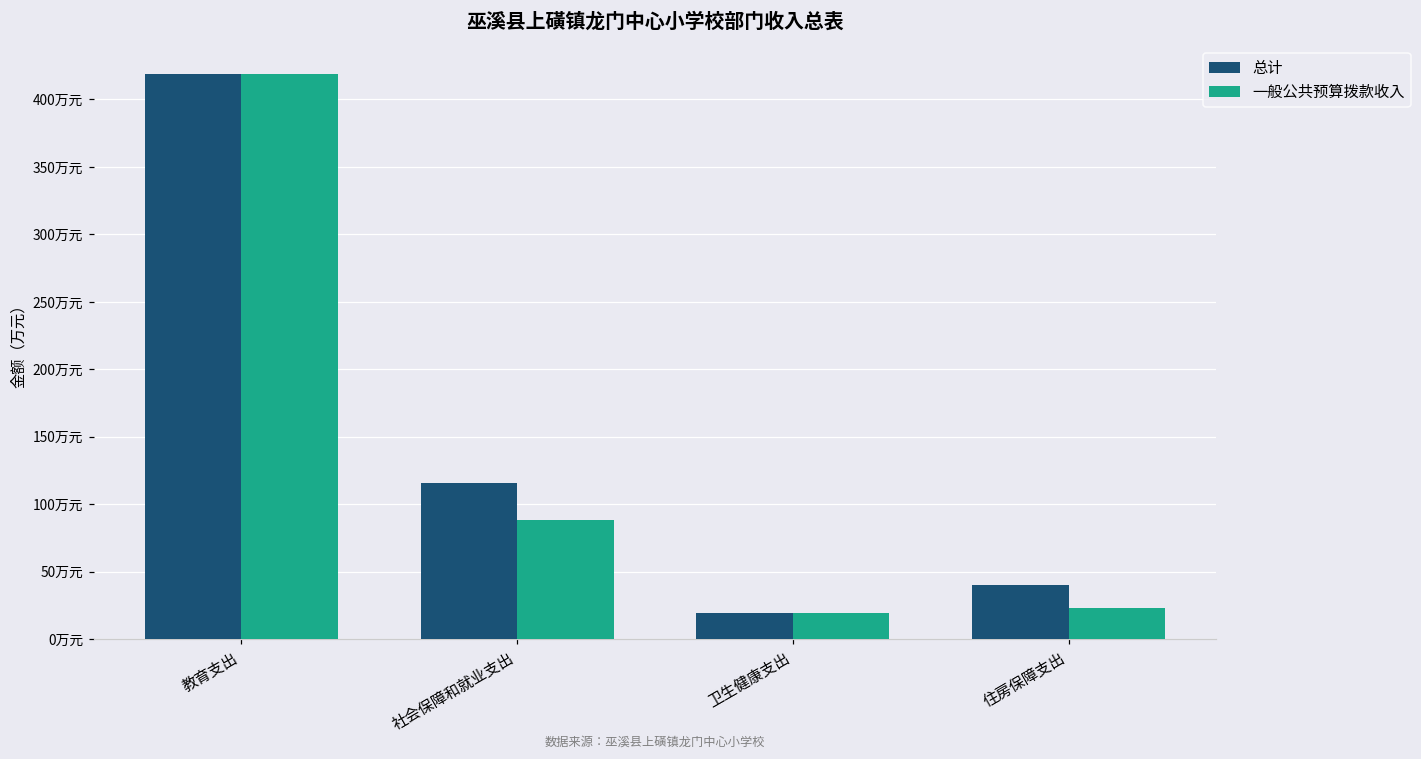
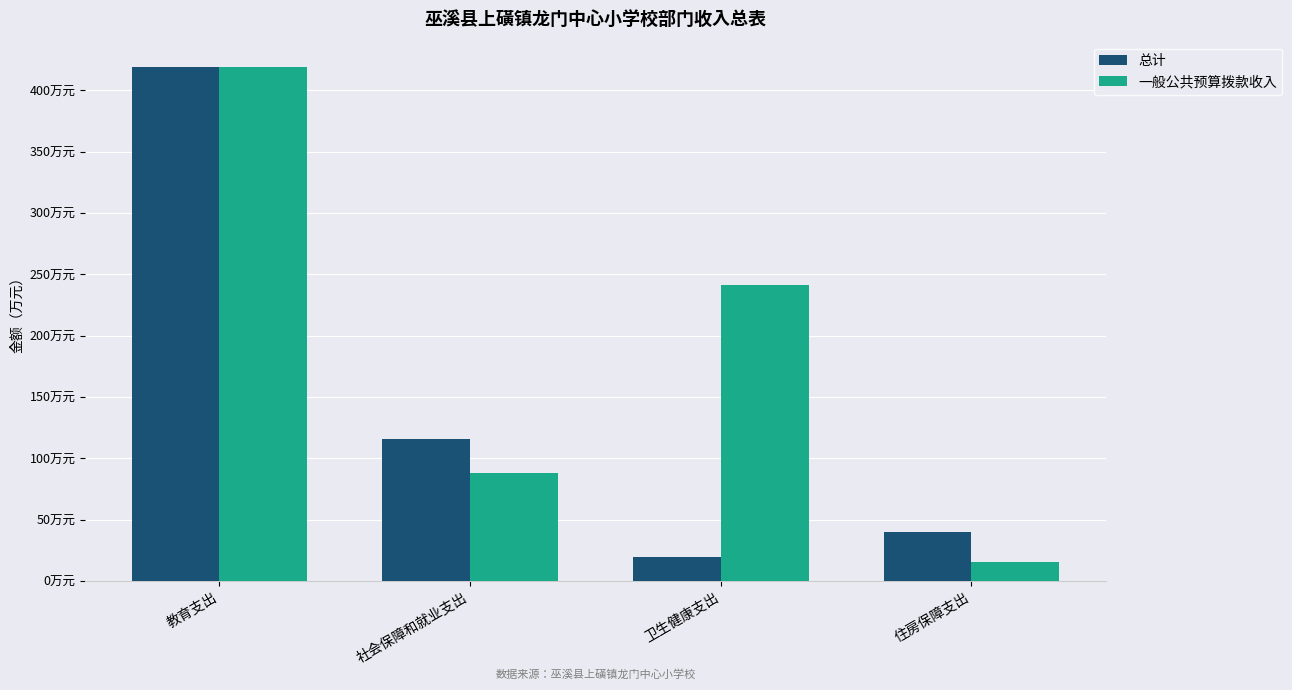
  {
    "总计": {
      "教育支出": "419万元",
      "社会保障和就业支出": "116万元",
      "卫生健康支出": "19万元",
      "住房保障支出": "40万元"
    },
    "一般公共预算拨款收入": {
      "教育支出": "419万元",
      "社会保障和就业支出": "88万元",
-     "卫生健康支出": "19万元",
-     "住房保障支出": "23万元"
+     "卫生健康支出": "241万元",
+     "住房保障支出": "16万元"
    }
  }
